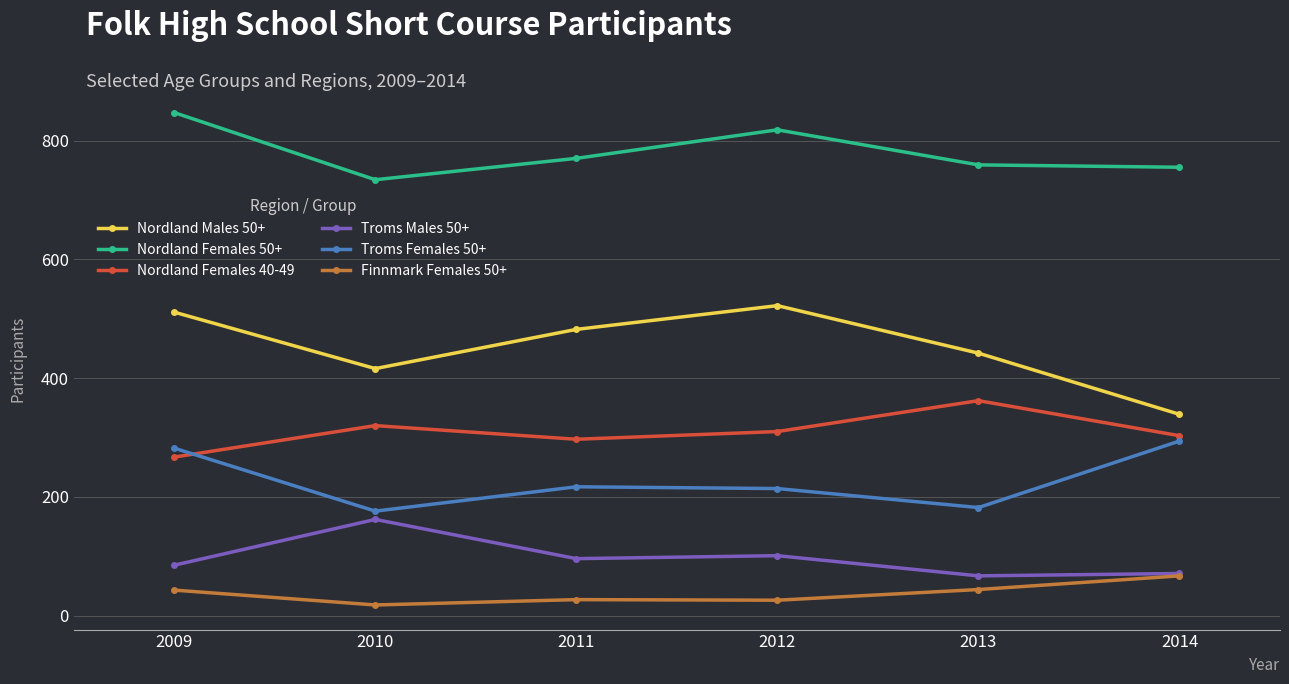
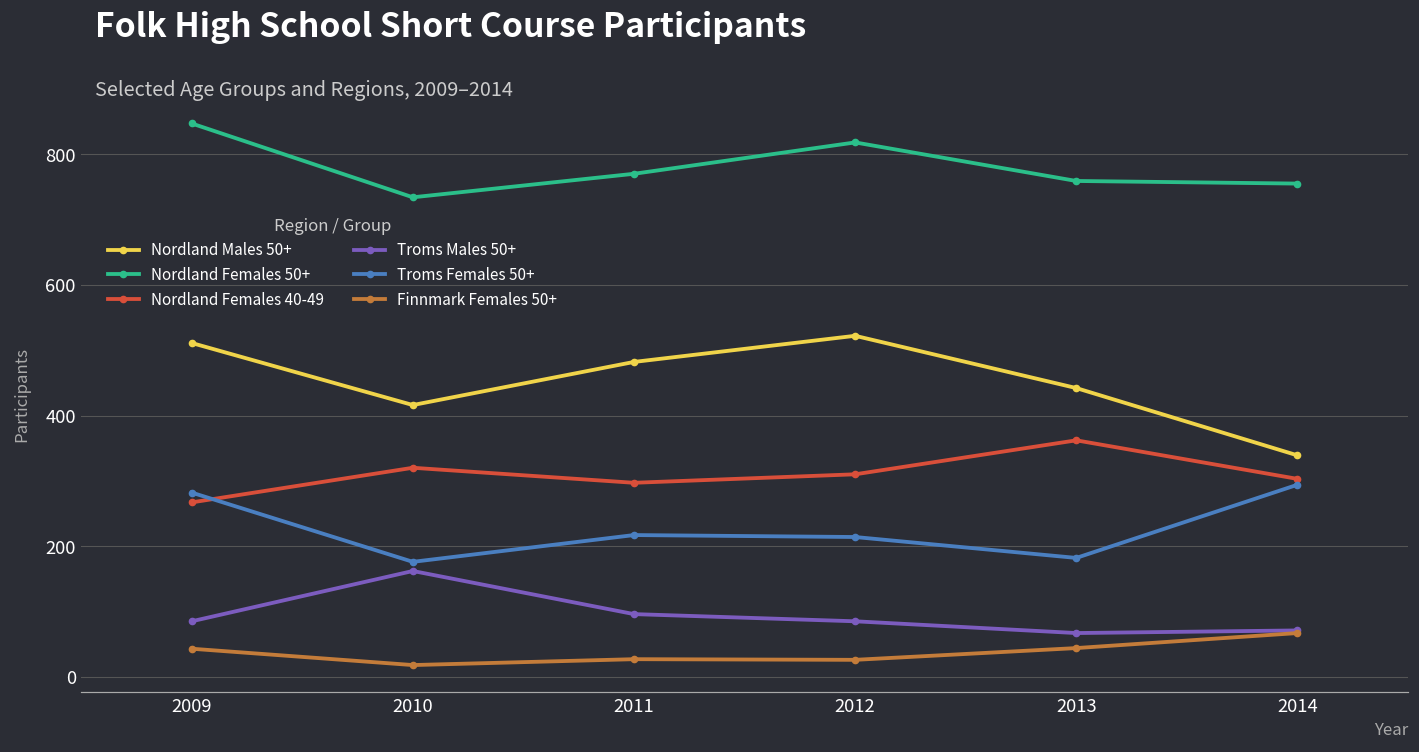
  {
    "Nordland Males 50+": {
      "2009": 510,
      "2010": 420,
      "2011": 480,
      "2012": 520,
      "2013": 440,
      "2014": 340
    },
    "Nordland Females 50+": {
      "2009": 850,
      "2010": 730,
      "2011": 770,
      "2012": 820,
      "2013": 760,
      "2014": 760
    },
    "Troms Males 50+": {
      "2009": 90,
      "2010": 160,
      "2011": 100,
-     "2012": 100,
+     "2012": 90,
      "2013": 70
    },
    "Troms Females 50+": {
      "2009": 280,
      "2010": 180,
      "2011": 220,
      "2012": 210,
      "2013": 180,
      "2014": 290
    }
  }
